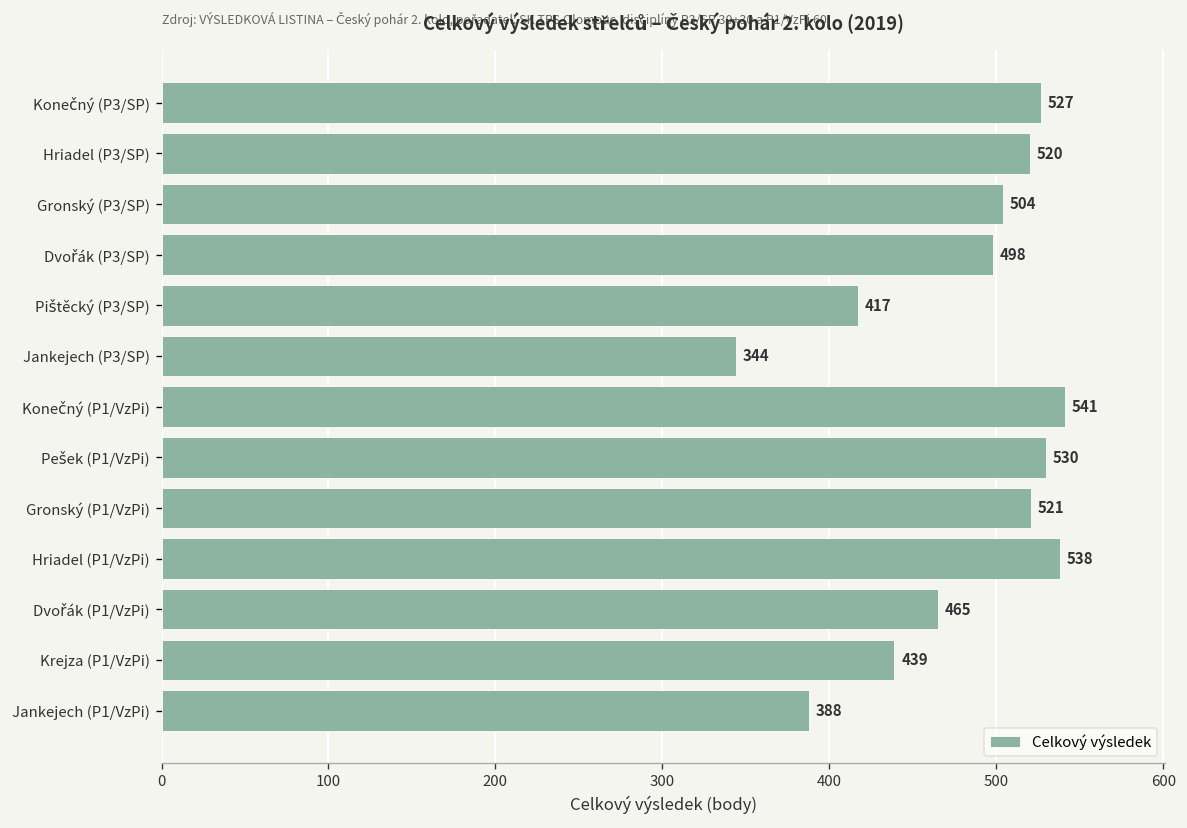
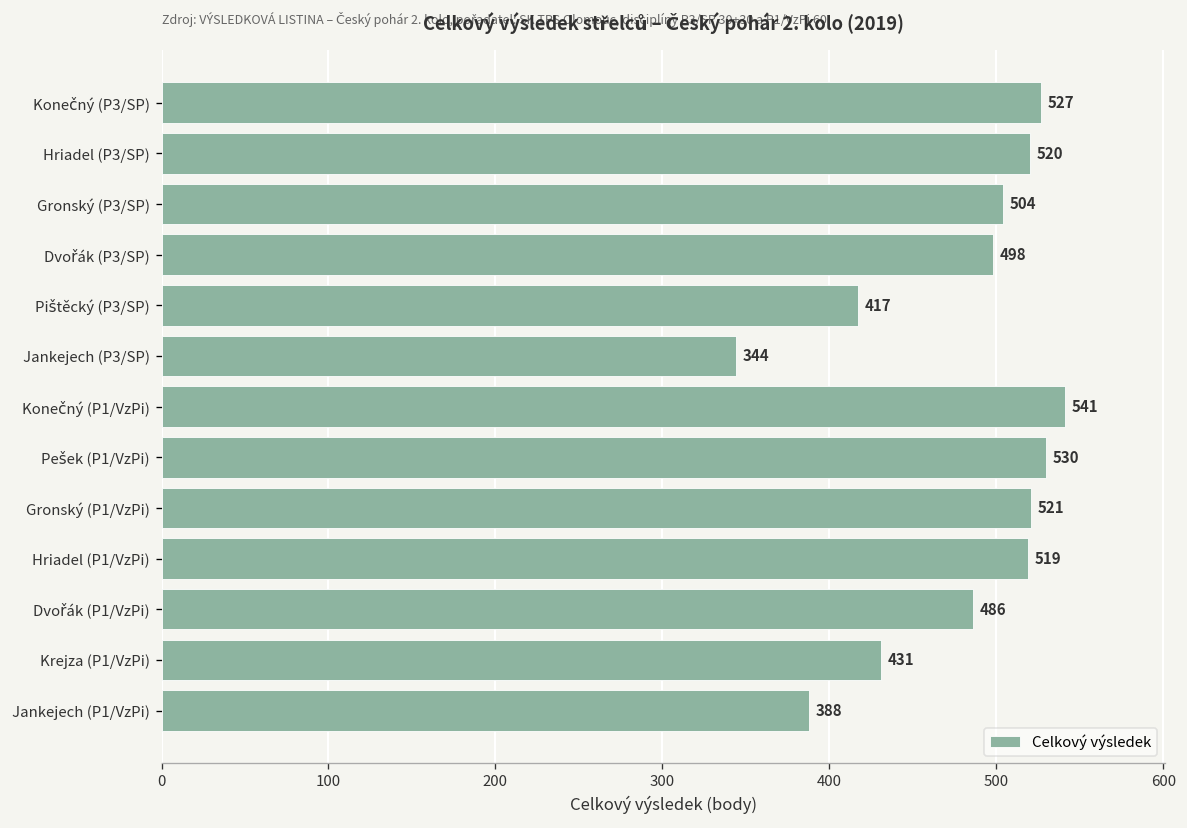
  {
    "Konečný (P3/SP)": 527,
    "Hriadel (P3/SP)": 520,
    "Gronský (P3/SP)": 504,
    "Dvořák (P3/SP)": 498,
    "Pištěcký (P3/SP)": 417,
    "Jankejech (P3/SP)": 344,
    "Konečný (P1/VzPi)": 541,
    "Pešek (P1/VzPi)": 530,
    "Gronský (P1/VzPi)": 521,
-   "Hriadel (P1/VzPi)": 538,
-   "Dvořák (P1/VzPi)": 465,
-   "Krejza (P1/VzPi)": 439,
+   "Hriadel (P1/VzPi)": 519,
+   "Dvořák (P1/VzPi)": 486,
+   "Krejza (P1/VzPi)": 431,
    "Jankejech (P1/VzPi)": 388
  }
